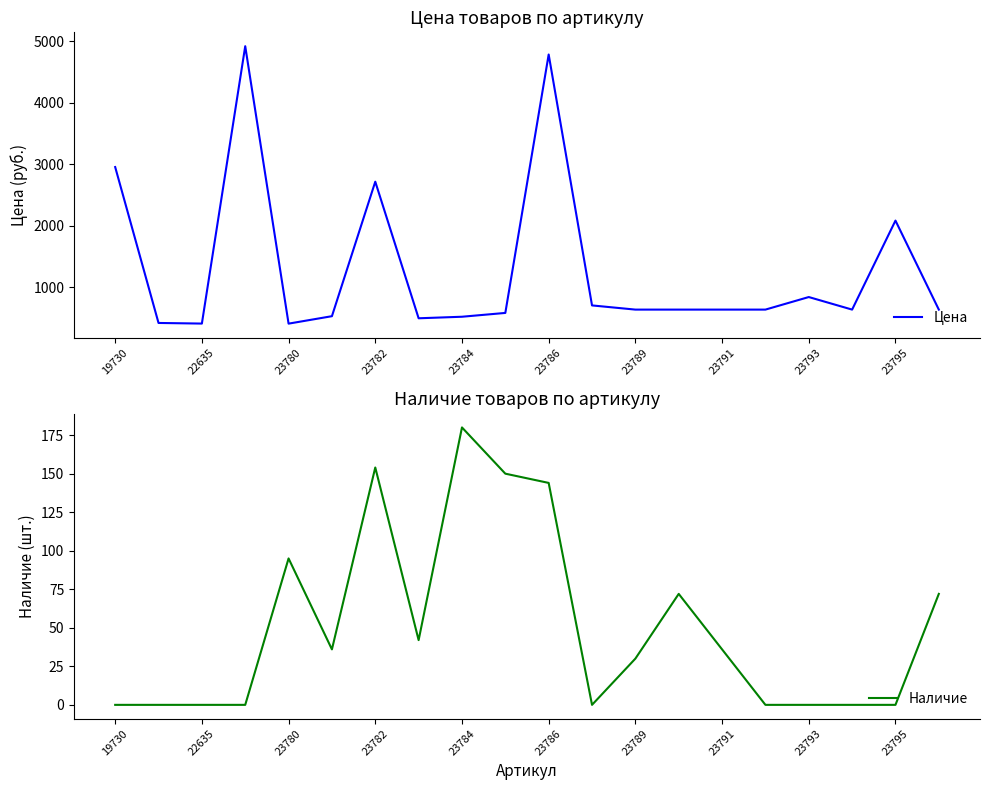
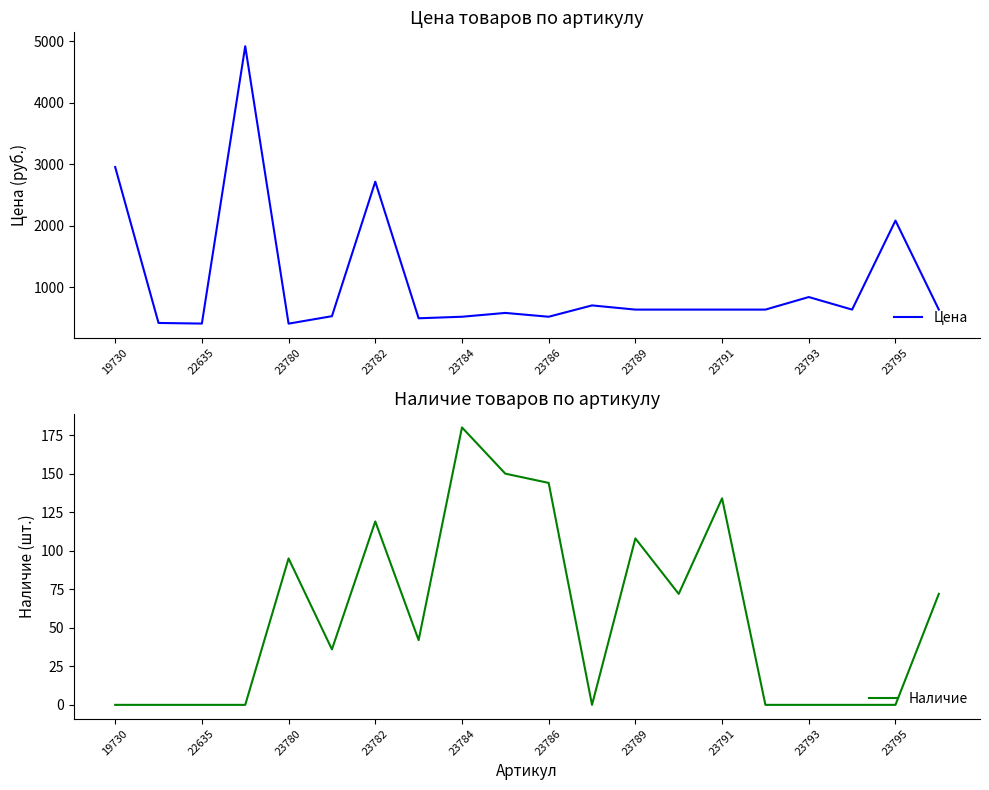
  {
    "Цена товаров по артикулу": {
      "19730": 3000,
      "22635": 400,
      "23780": 400,
      "23782": 2700,
      "23784": 500,
-     "23786": 4800,
+     "23786": 500,
      "23789": 600,
      "23791": 600,
      "23793": 800,
      "23795": 2100
    },
    "Наличие товаров по артикулу": {
      "19730": 0,
      "22635": 0,
      "23780": 95,
-     "23782": 154,
+     "23782": 119,
      "23784": 180,
      "23786": 144,
-     "23789": 30,
-     "23791": 36,
+     "23789": 108,
+     "23791": 134,
      "23793": 0,
      "23795": 0
    }
  }
